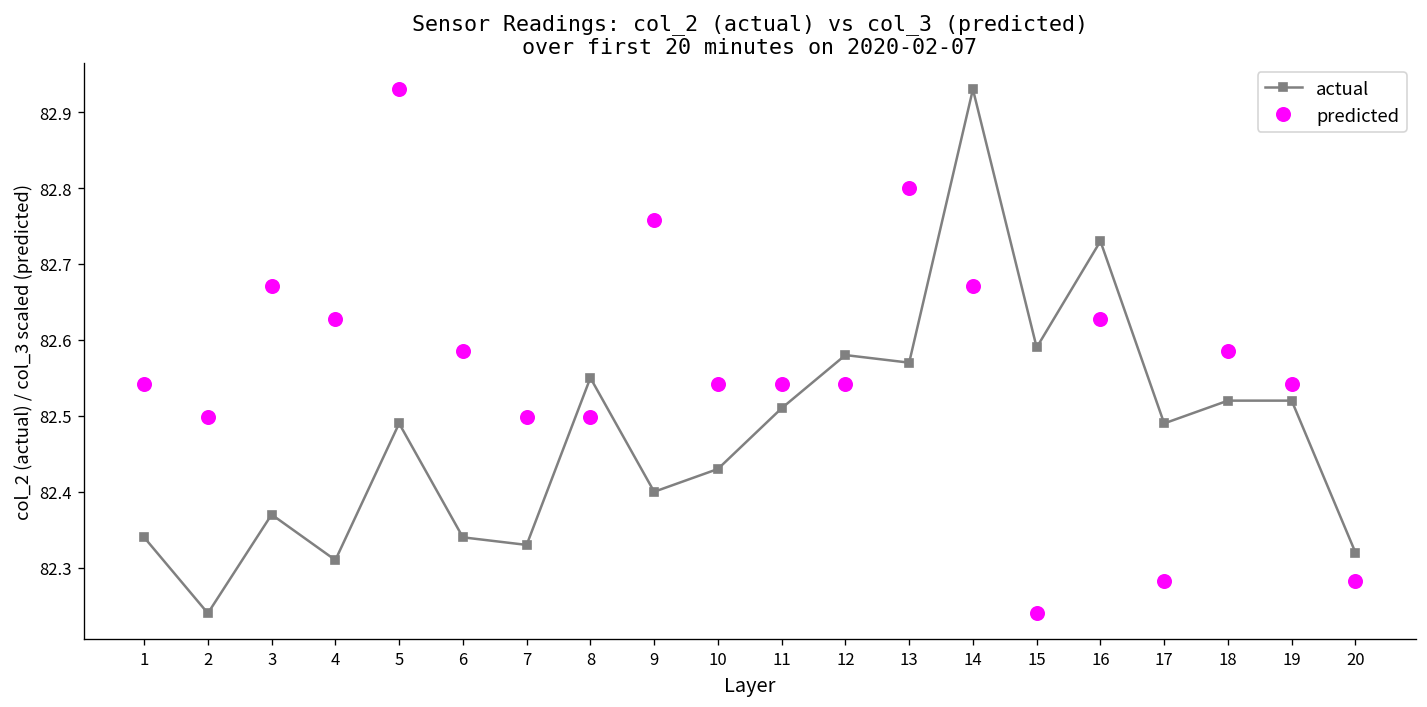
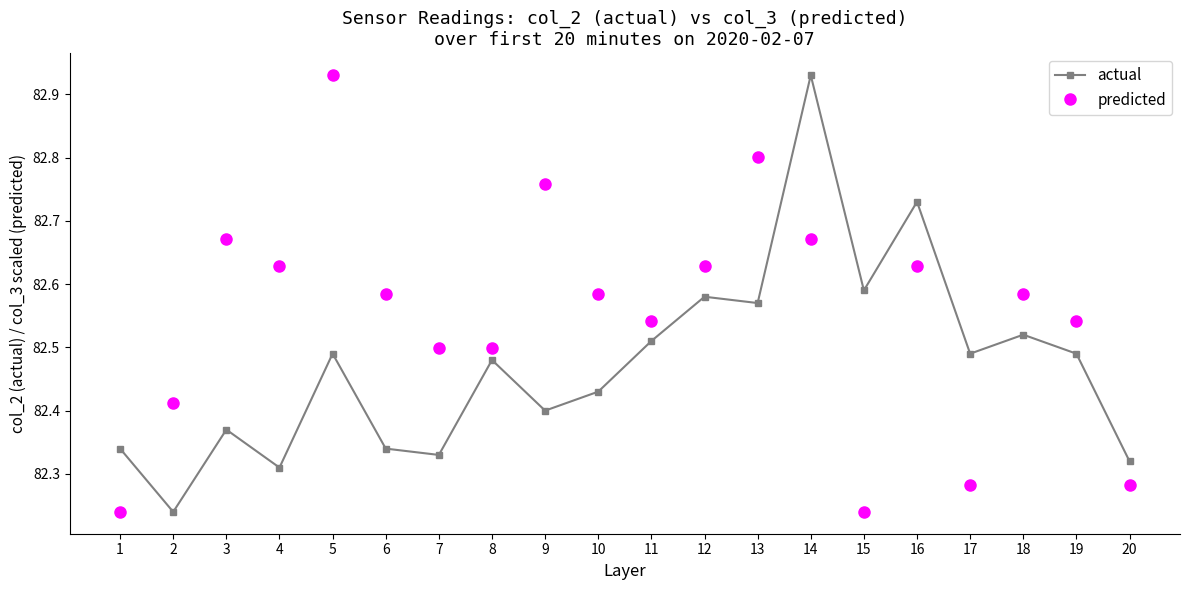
  {
    "actual": {
      "1": 82.34,
      "2": 82.24,
      "3": 82.37,
      "4": 82.31,
      "5": 82.49,
      "6": 82.34,
      "7": 82.33,
-     "8": 82.55,
+     "8": 82.48,
      "9": 82.40,
      "10": 82.43,
      "11": 82.51,
      "12": 82.58,
      "13": 82.57,
      "14": 82.93,
      "15": 82.59,
      "16": 82.73,
      "17": 82.49,
      "18": 82.52,
-     "19": 82.52,
+     "19": 82.49,
      "20": 82.32
    },
    "predicted": {
-     "1": 82.54,
-     "2": 82.50,
+     "1": 82.24,
+     "2": 82.41,
      "3": 82.67,
      "4": 82.63,
      "5": 82.93,
      "6": 82.59,
      "7": 82.50,
      "8": 82.50,
      "9": 82.76,
-     "10": 82.54,
+     "10": 82.59,
      "11": 82.54,
-     "12": 82.54,
+     "12": 82.63,
      "13": 82.80,
      "14": 82.67,
      "15": 82.24,
      "16": 82.63,
      "17": 82.28,
      "18": 82.59,
      "19": 82.54,
      "20": 82.28
    }
  }
